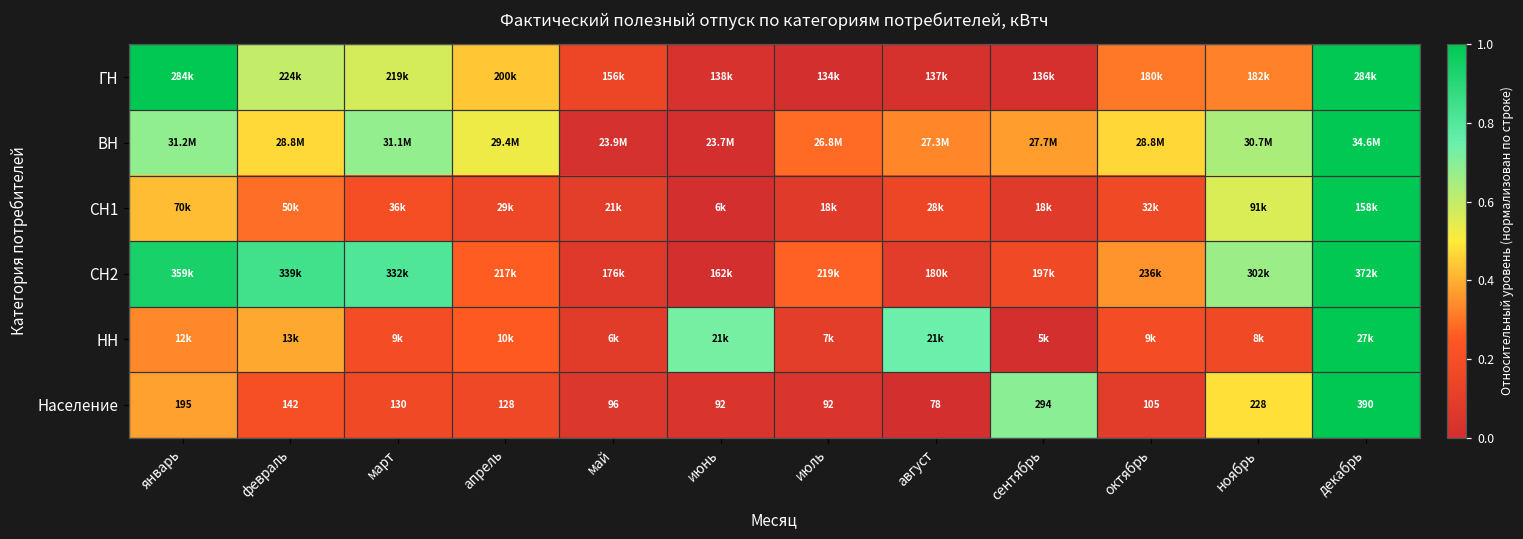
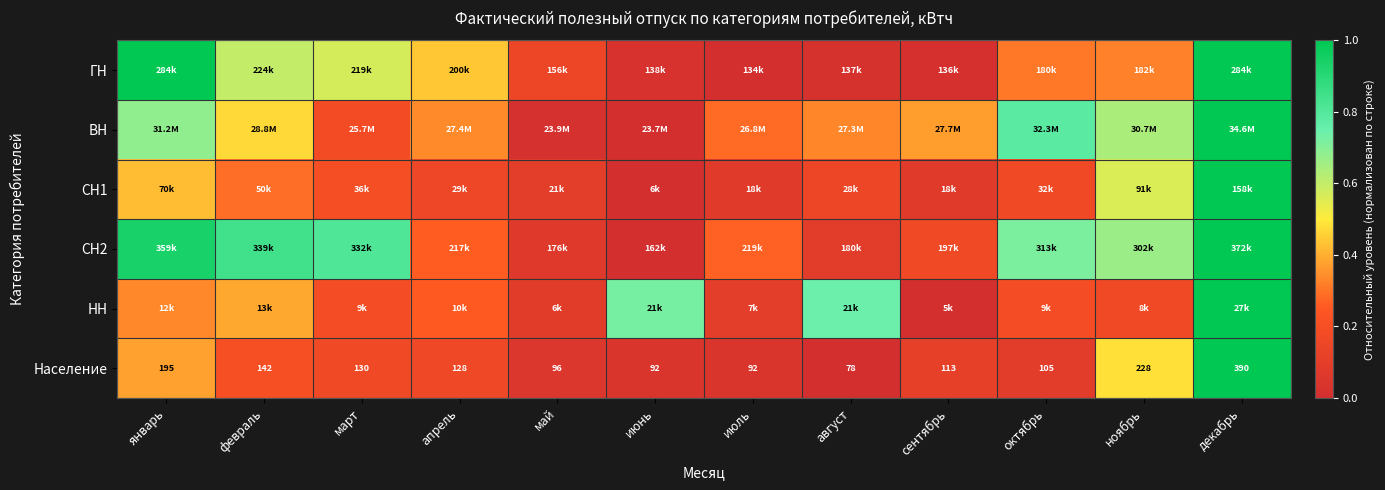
  {
    "ГН": {
      "январь": "284k",
      "февраль": "224k",
      "март": "219k",
      "апрель": "200k",
      "май": "156k",
      "июнь": "138k",
      "июль": "134k",
      "август": "137k",
      "сентябрь": "136k",
      "октябрь": "180k",
      "ноябрь": "182k",
      "декабрь": "284k"
    },
    "ВН": {
      "январь": "31.2M",
      "февраль": "28.8M",
-     "март": "31.1M",
-     "апрель": "29.4M",
+     "март": "25.7M",
+     "апрель": "27.4M",
      "май": "23.9M",
      "июнь": "23.7M",
      "июль": "26.8M",
      "август": "27.3M",
      "сентябрь": "27.7M",
-     "октябрь": "28.8M",
+     "октябрь": "32.3M",
      "ноябрь": "30.7M",
      "декабрь": "34.6M"
    },
    "СН1": {
      "январь": "70k",
      "февраль": "50k",
      "март": "36k",
      "апрель": "29k",
      "май": "21k",
      "июнь": "6k",
      "июль": "18k",
      "август": "28k",
      "сентябрь": "18k",
      "октябрь": "32k",
      "ноябрь": "91k",
      "декабрь": "158k"
    },
    "СН2": {
      "январь": "359k",
      "февраль": "339k",
      "март": "332k",
      "апрель": "217k",
      "май": "176k",
      "июнь": "162k",
      "июль": "219k",
      "август": "180k",
      "сентябрь": "197k",
-     "октябрь": "236k",
+     "октябрь": "313k",
      "ноябрь": "302k",
      "декабрь": "372k"
    },
    "НН": {
      "январь": "12k",
      "февраль": "13k",
      "март": "9k",
      "апрель": "10k",
      "май": "6k",
      "июнь": "21k",
      "июль": "7k",
      "август": "21k",
      "сентябрь": "5k",
      "октябрь": "9k",
      "ноябрь": "8k",
      "декабрь": "27k"
    },
    "Население": {
      "январь": "195",
      "февраль": "142",
      "март": "130",
      "апрель": "128",
      "май": "96",
      "июнь": "92",
      "июль": "92",
      "август": "78",
-     "сентябрь": "294",
+     "сентябрь": "113",
      "октябрь": "105",
      "ноябрь": "228",
      "декабрь": "390"
    }
  }
